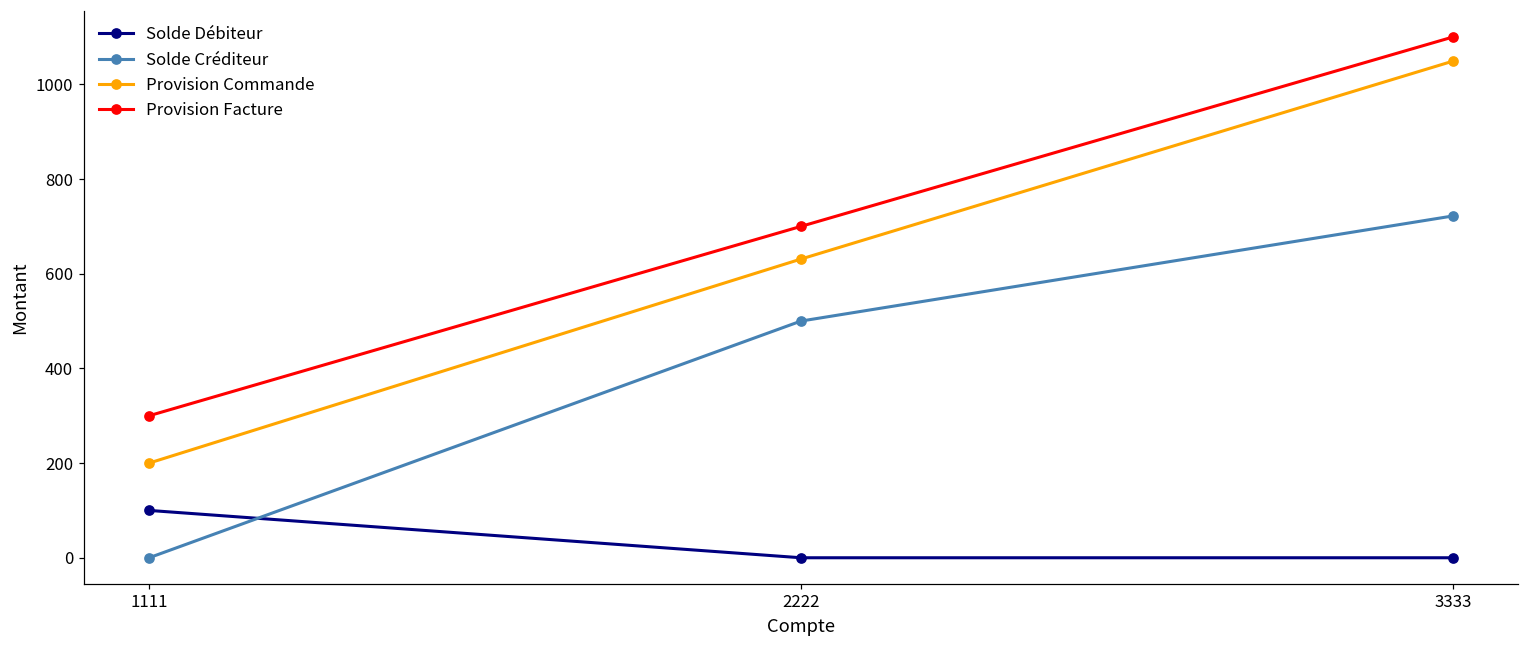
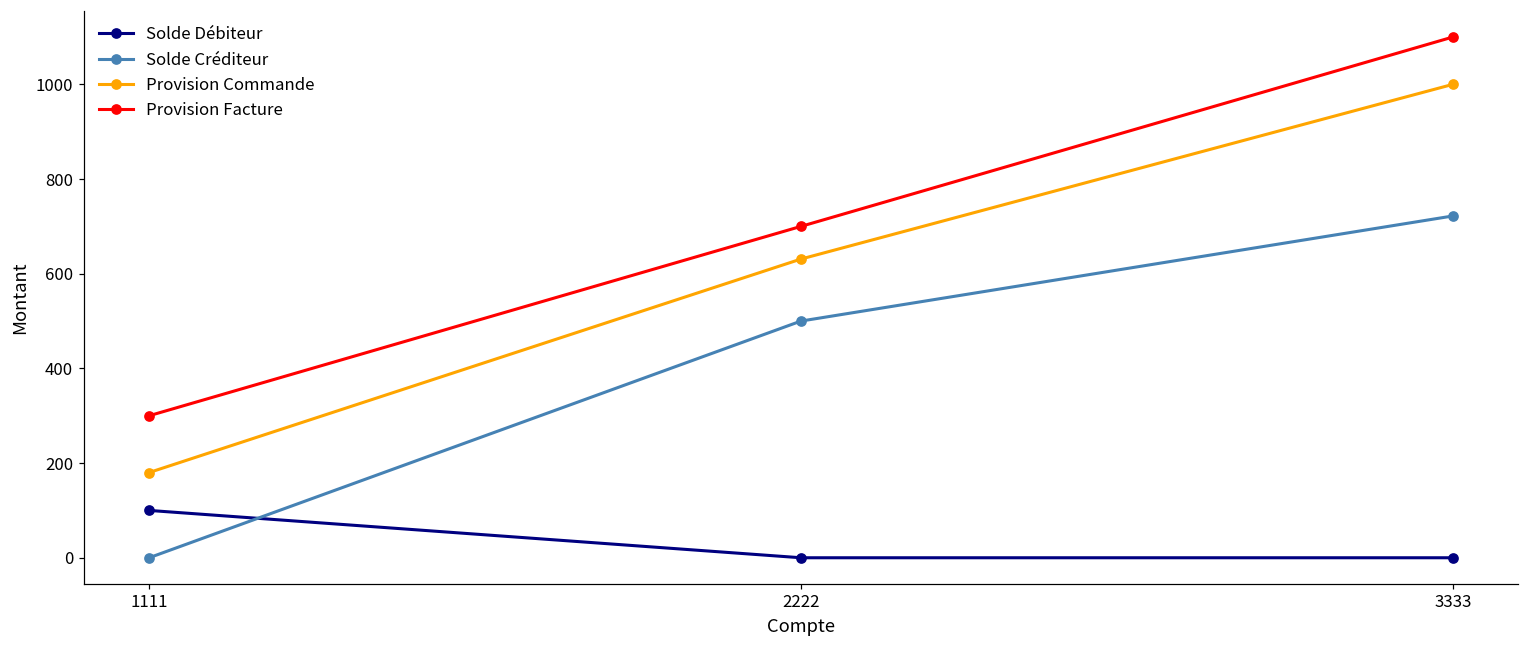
  {
    "Solde Débiteur": {
      "1111": 100,
      "2222": 0,
      "3333": 0
    },
    "Solde Créditeur": {
      "1111": 0,
      "2222": 500,
      "3333": 720
    },
    "Provision Commande": {
-     "1111": 200,
+     "1111": 180,
      "2222": 630,
-     "3333": 1050
+     "3333": 1000
    },
    "Provision Facture": {
      "1111": 300,
      "2222": 700,
      "3333": 1100
    }
  }
